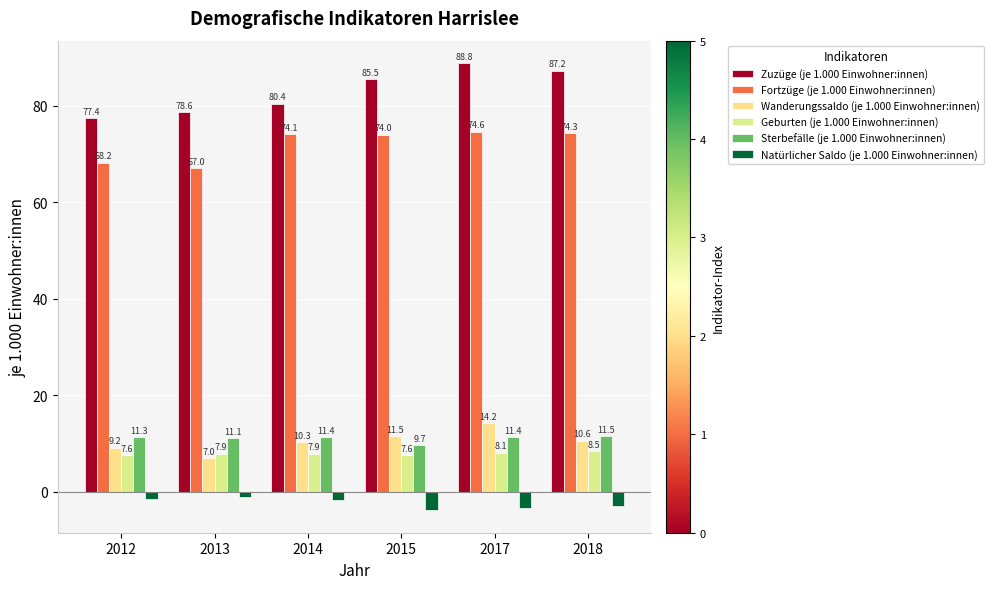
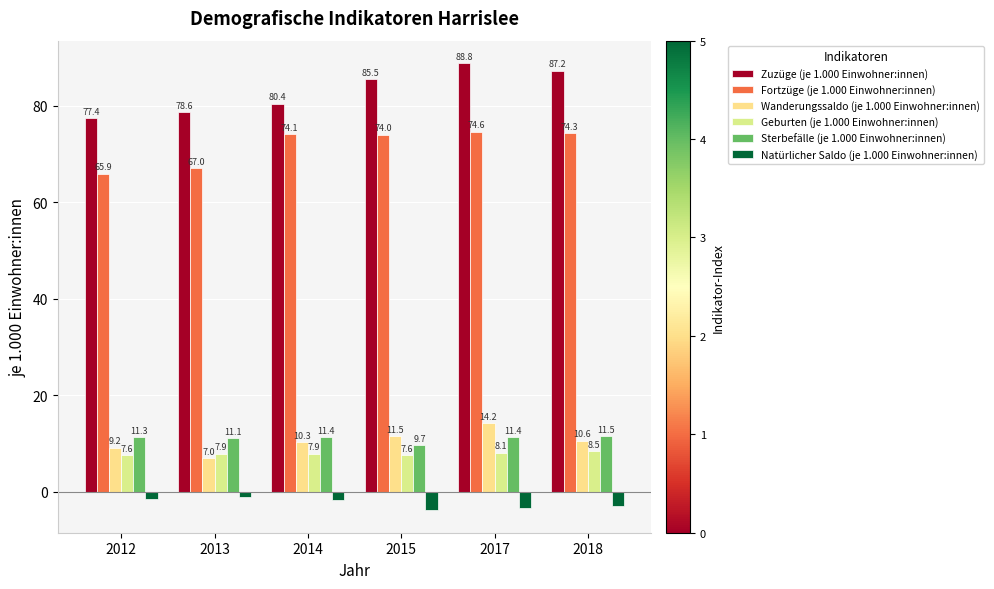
  {
    "Zuzüge (je 1.000 Einwohner:innen)": {
      "2012": 77.4,
      "2013": 78.6,
      "2014": 80.4,
      "2015": 85.5,
      "2017": 88.8,
      "2018": 87.2
    },
    "Fortzüge (je 1.000 Einwohner:innen)": {
-     "2012": 68.2,
+     "2012": 65.9,
      "2013": 67.0,
      "2014": 74.1,
      "2015": 74.0,
      "2017": 74.6,
      "2018": 74.3
    },
    "Sterbefälle (je 1.000 Einwohner:innen)": {
      "2012": 11.3,
      "2013": 11.1,
      "2014": 11.4,
      "2015": 9.7,
      "2017": 11.4,
      "2018": 11.5
    },
    "Natürlicher Saldo (je 1.000 Einwohner:innen)": {
      "2012": -2,
      "2013": -1,
      "2014": -2,
      "2015": -4,
      "2017": -3,
      "2018": -3
    }
  }
